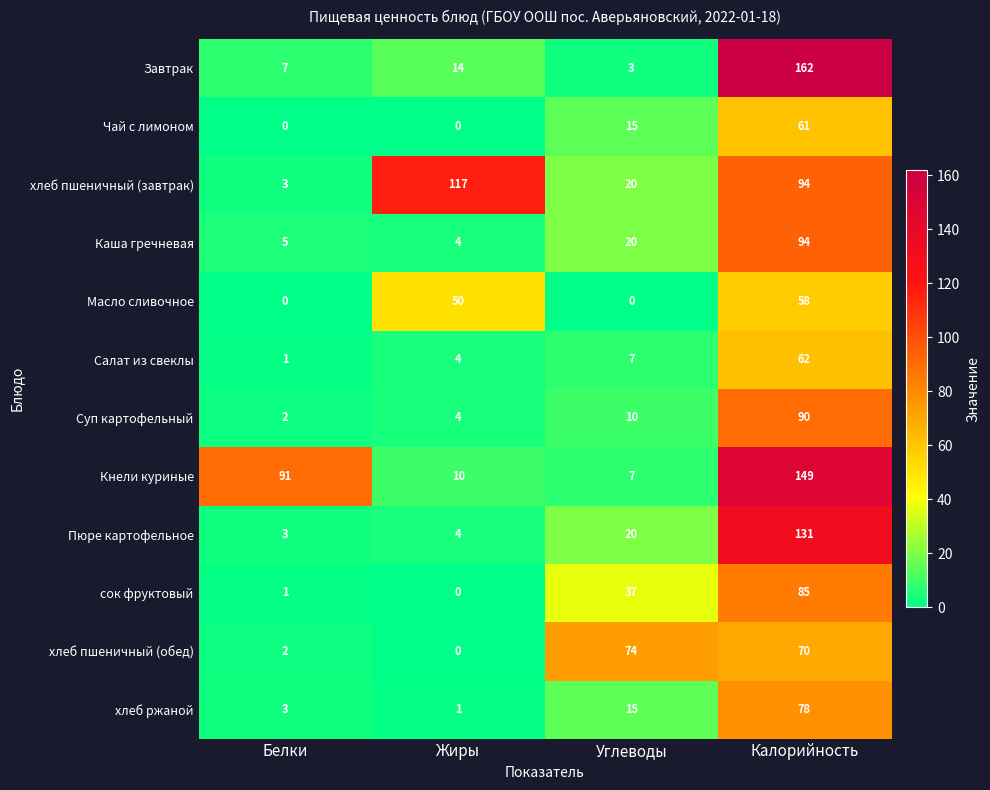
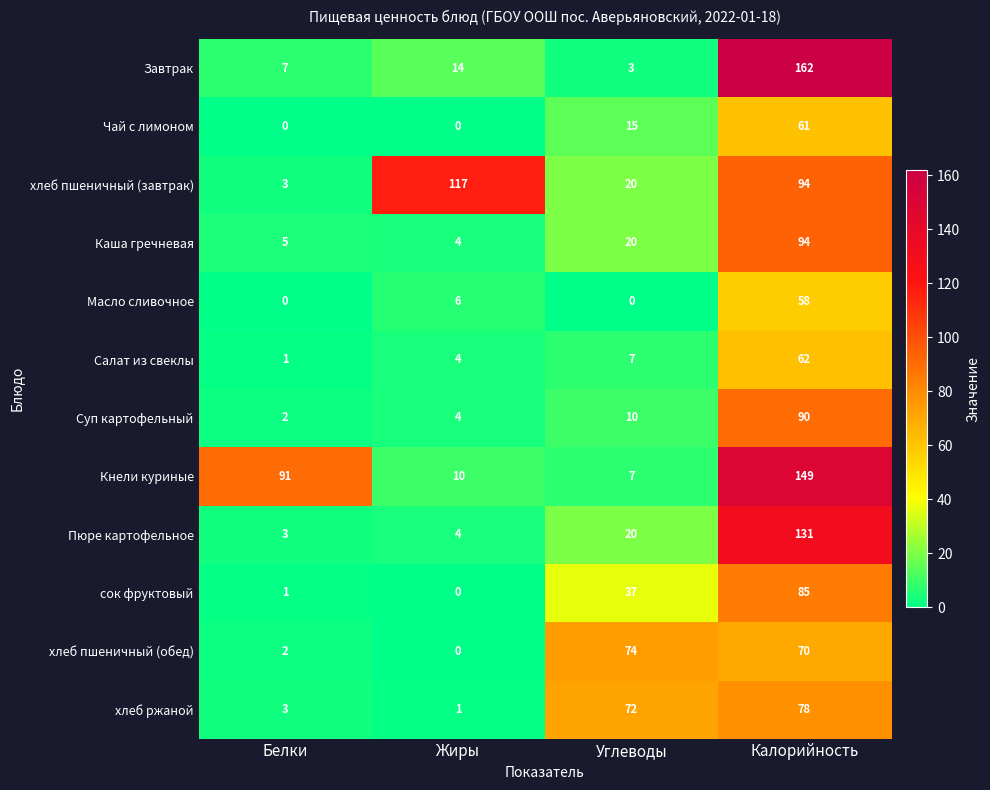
  {
    "Завтрак": {
      "Белки": 7,
      "Жиры": 14,
      "Углеводы": 3,
      "Калорийность": 162
    },
    "Чай с лимоном": {
      "Белки": 0,
      "Жиры": 0,
      "Углеводы": 15,
      "Калорийность": 61
    },
    "хлеб пшеничный (завтрак)": {
      "Белки": 3,
      "Жиры": 117,
      "Углеводы": 20,
      "Калорийность": 94
    },
    "Каша гречневая": {
      "Белки": 5,
      "Жиры": 4,
      "Углеводы": 20,
      "Калорийность": 94
    },
    "Масло сливочное": {
      "Белки": 0,
-     "Жиры": 50,
+     "Жиры": 6,
      "Углеводы": 0,
      "Калорийность": 58
    },
    "Салат из свеклы": {
      "Белки": 1,
      "Жиры": 4,
      "Углеводы": 7,
      "Калорийность": 62
    },
    "Суп картофельный": {
      "Белки": 2,
      "Жиры": 4,
      "Углеводы": 10,
      "Калорийность": 90
    },
    "Кнели куриные": {
      "Белки": 91,
      "Жиры": 10,
      "Углеводы": 7,
      "Калорийность": 149
    },
    "Пюре картофельное": {
      "Белки": 3,
      "Жиры": 4,
      "Углеводы": 20,
      "Калорийность": 131
    },
    "сок фруктовый": {
      "Белки": 1,
      "Жиры": 0,
      "Углеводы": 37,
      "Калорийность": 85
    },
    "хлеб пшеничный (обед)": {
      "Белки": 2,
      "Жиры": 0,
      "Углеводы": 74,
      "Калорийность": 70
    },
    "хлеб ржаной": {
      "Белки": 3,
      "Жиры": 1,
-     "Углеводы": 15,
+     "Углеводы": 72,
      "Калорийность": 78
    }
  }
